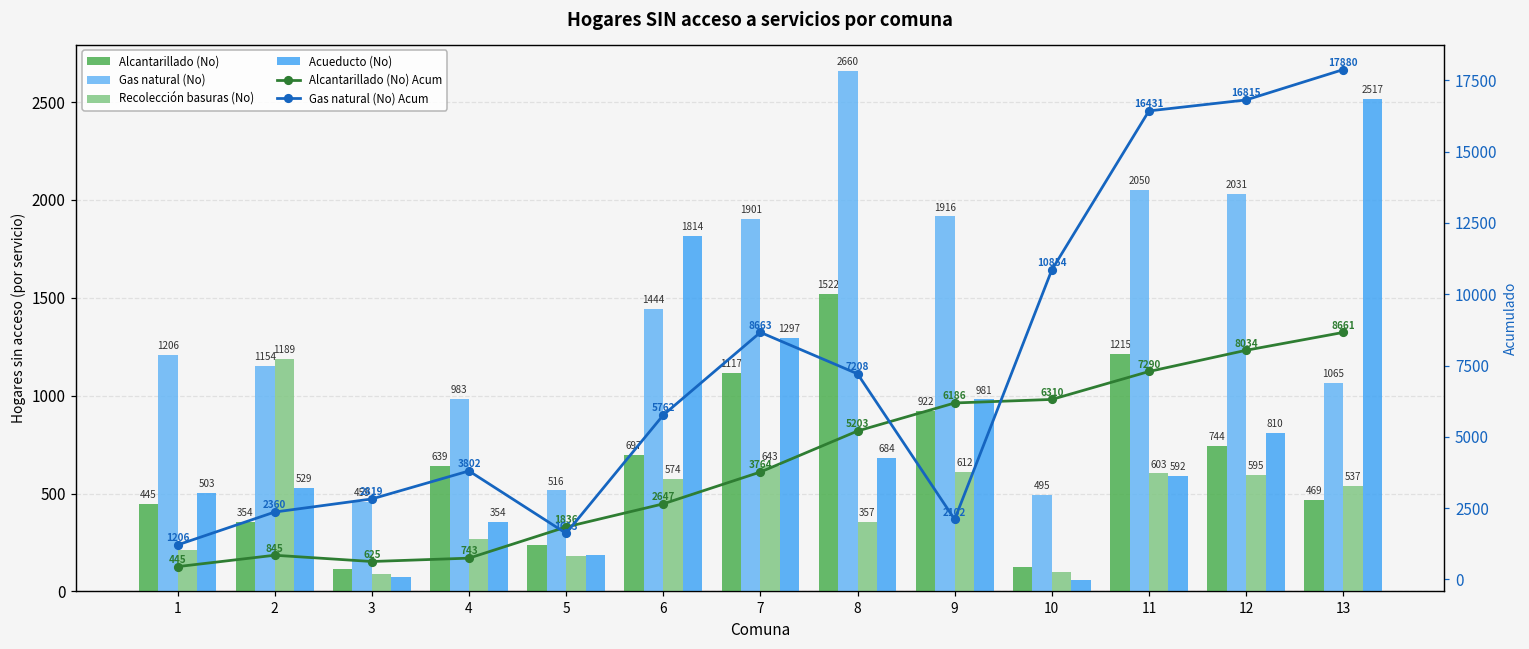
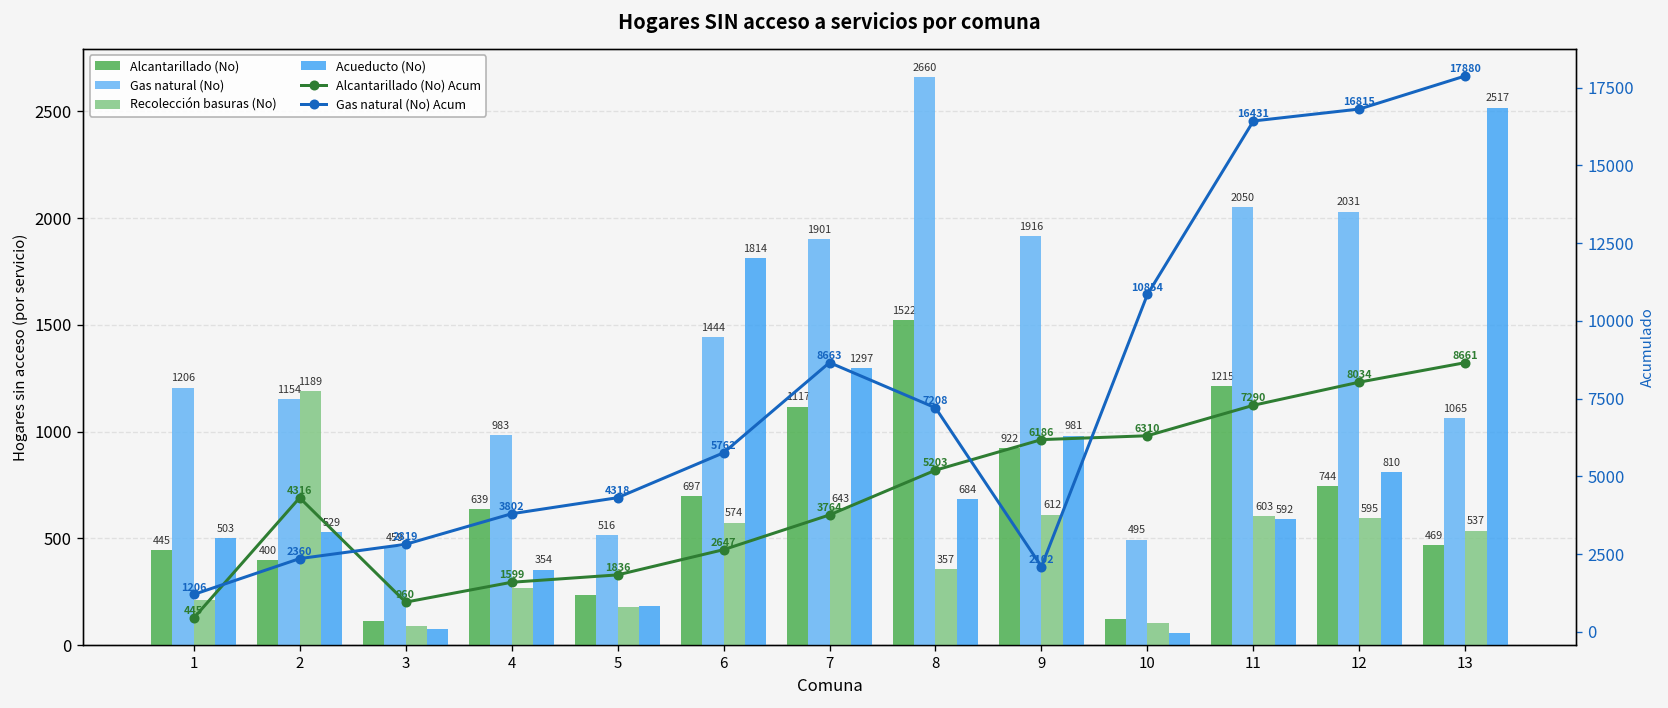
  {
    "Alcantarillado (No)": {
      "1": 445,
-     "2": 354,
+     "2": 400,
      "4": 639,
      "6": 697,
      "7": 1117,
      "8": 1522,
      "9": 922,
      "11": 1215,
      "12": 744,
      "13": 469
    },
    "Recolección basuras (No)": {
      "2": 1189,
      "6": 574,
      "7": 643,
      "8": 357,
      "9": 612,
      "11": 603,
      "12": 595,
      "13": 537
    },
    "Alcantarillado (No) Acum": {
      "1": 445,
-     "2": 845,
-     "3": 625,
-     "4": 743,
+     "2": 4316,
+     "3": 960,
+     "4": 1599,
      "5": 1836,
      "6": 2647,
      "7": 3764,
      "8": 5203,
      "9": 6186,
      "10": 6310,
      "11": 7290,
      "12": 8034,
      "13": 8661
    },
    "Gas natural (No) Acum": {
      "2": 2360,
      "4": 3802,
-     "5": 1613,
+     "5": 4318,
      "6": 5762,
      "7": 8663,
      "8": 7208,
      "9": 2102,
      "10": 10854,
      "11": 16431,
      "12": 16815,
      "13": 17880
    }
  }
